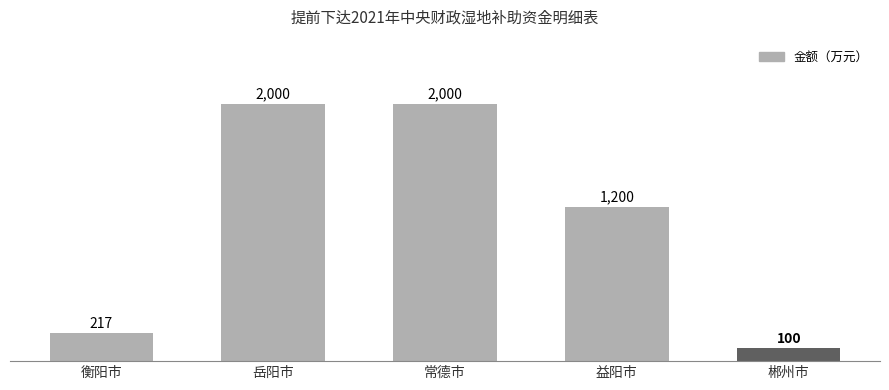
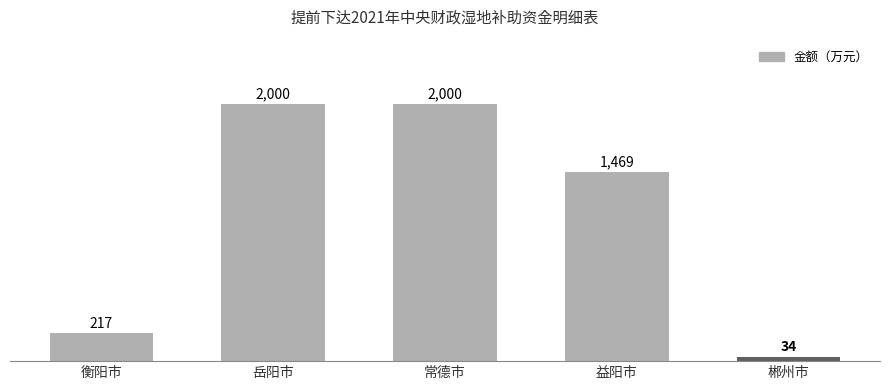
  {
    "衡阳市": "217",
    "岳阳市": "2,000",
    "常德市": "2,000",
-   "益阳市": "1,200",
-   "郴州市": "100"
+   "益阳市": "1,469",
+   "郴州市": "34"
  }
